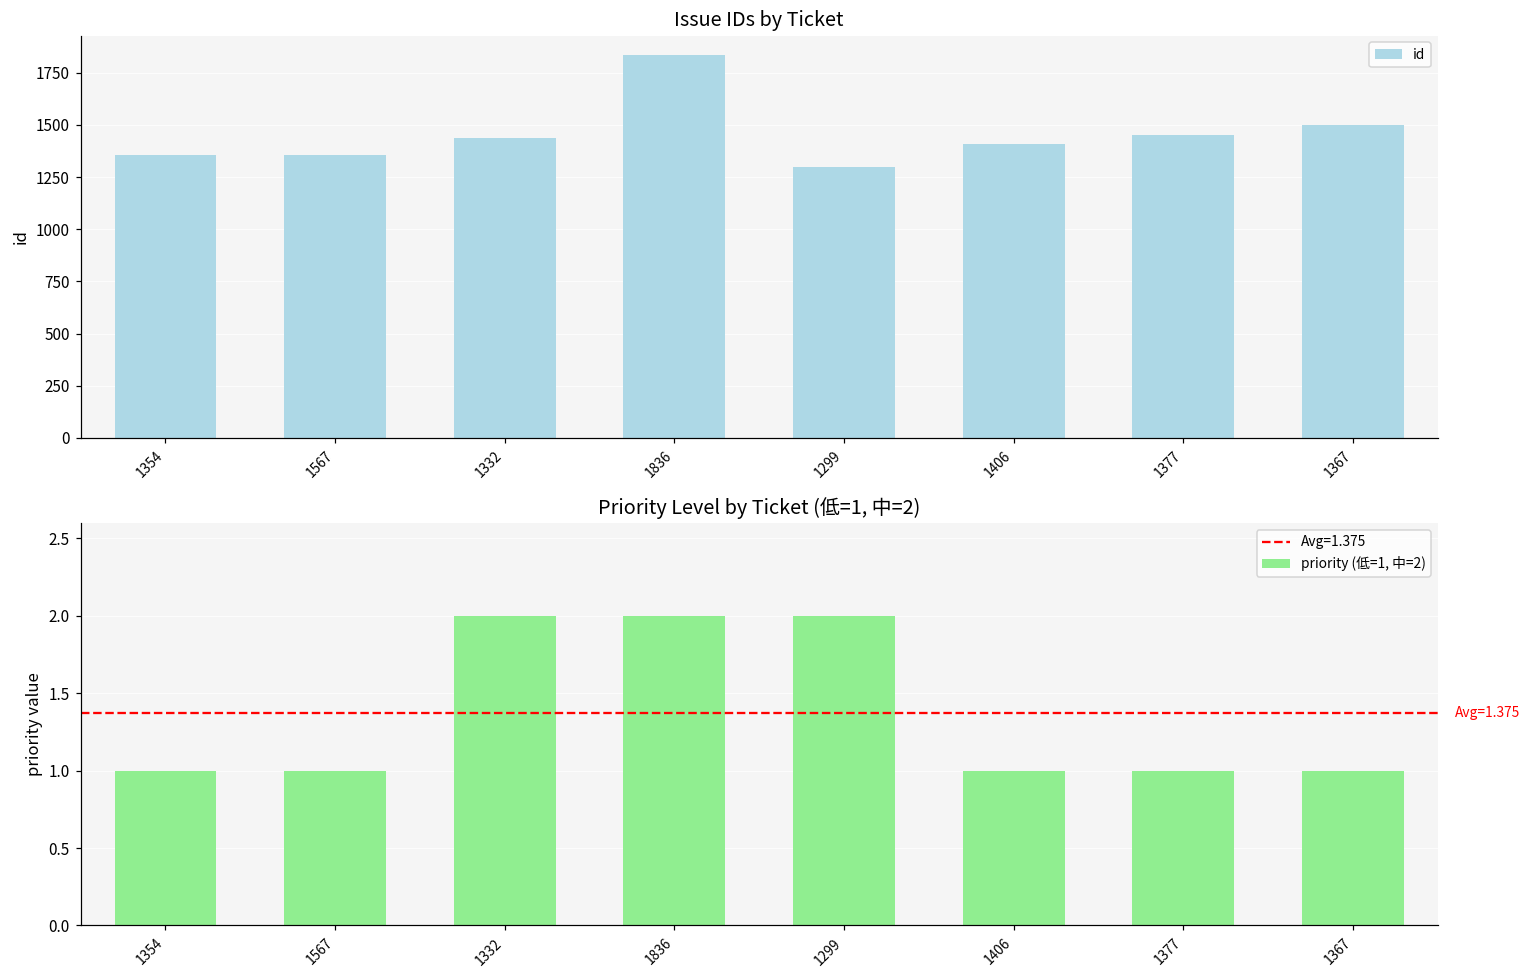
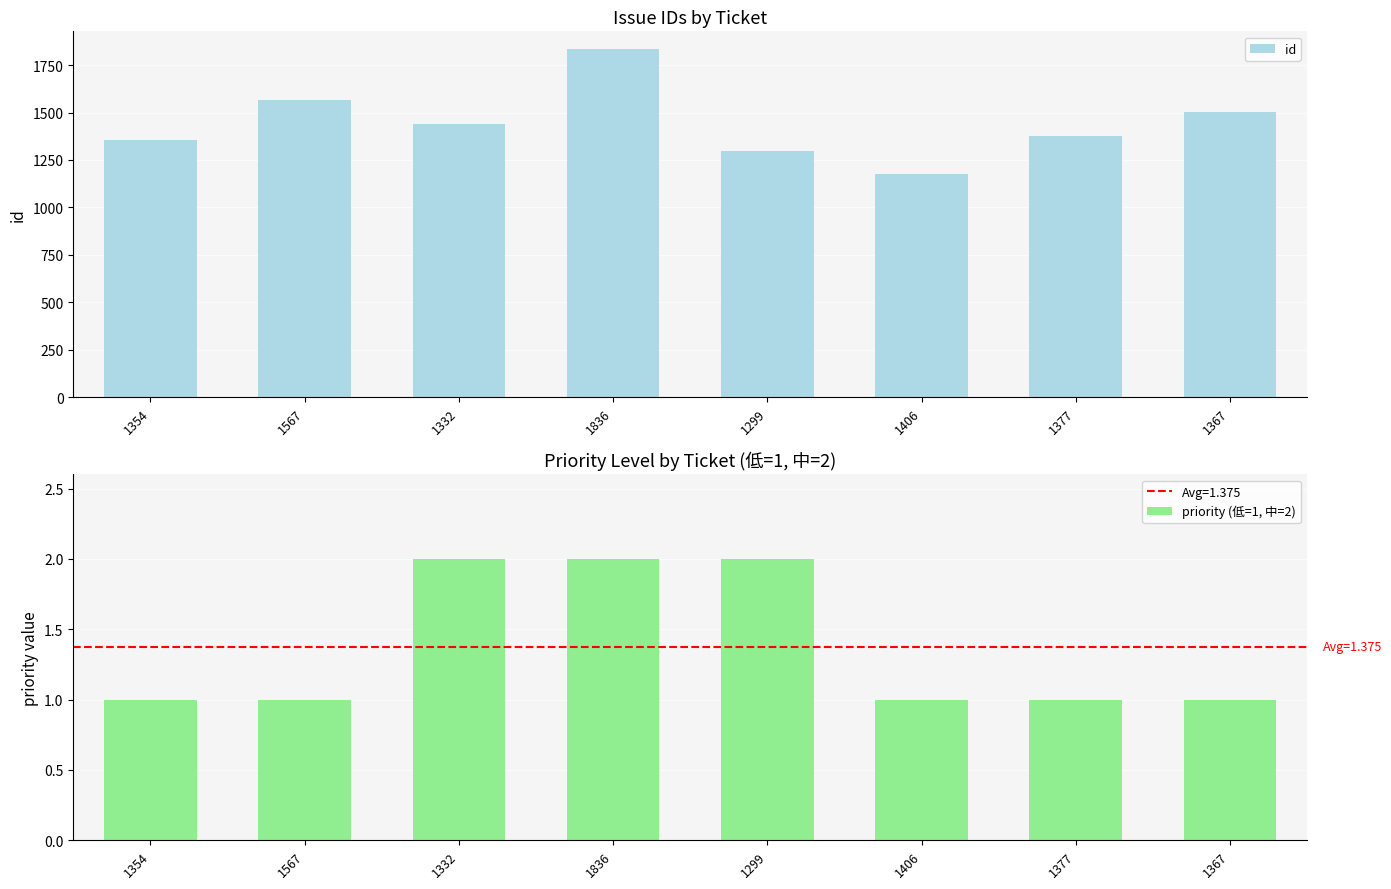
  {
    "Issue IDs by Ticket": {
      "1354": 1350,
-     "1567": 1350,
+     "1567": 1570,
      "1332": 1440,
      "1836": 1840,
      "1299": 1300,
-     "1406": 1410,
-     "1377": 1450,
+     "1406": 1180,
+     "1377": 1380,
      "1367": 1500
    },
    "Priority Level by Ticket (低=1, 中=2)": {
      "1354": 1.00,
      "1567": 1.00,
      "1332": 2.00,
      "1836": 2.00,
      "1299": 2.00,
      "1406": 1.00,
      "1377": 1.00,
      "1367": 1.00
    }
  }
